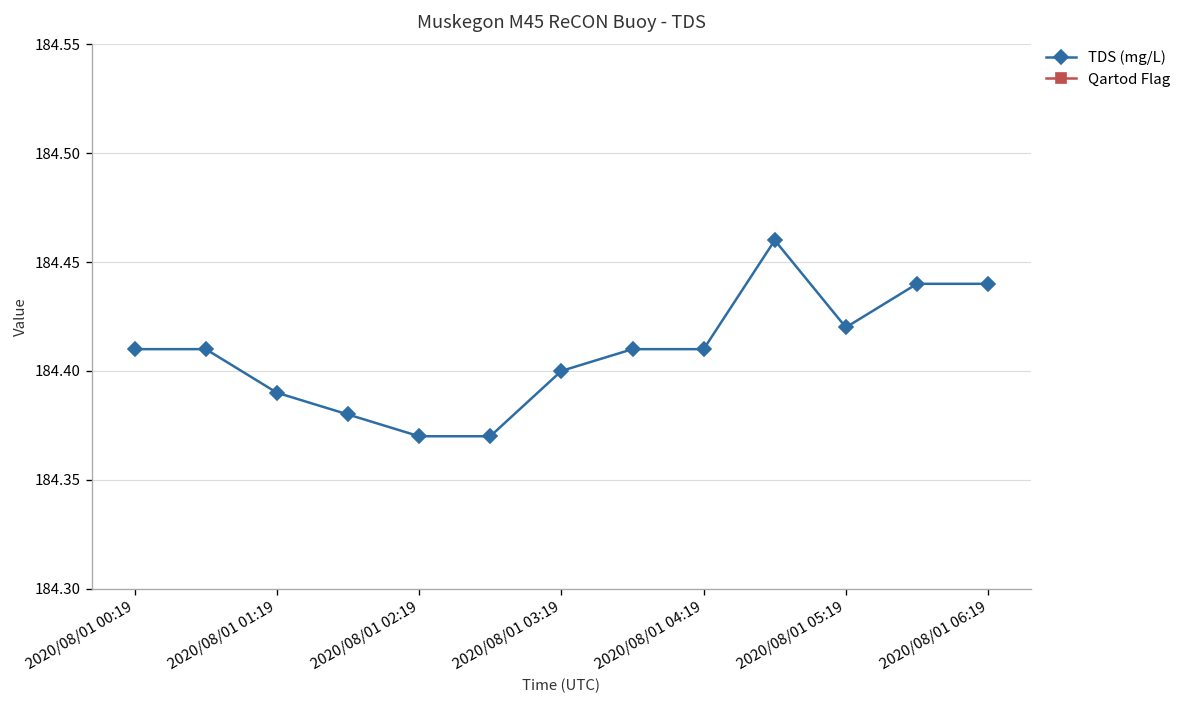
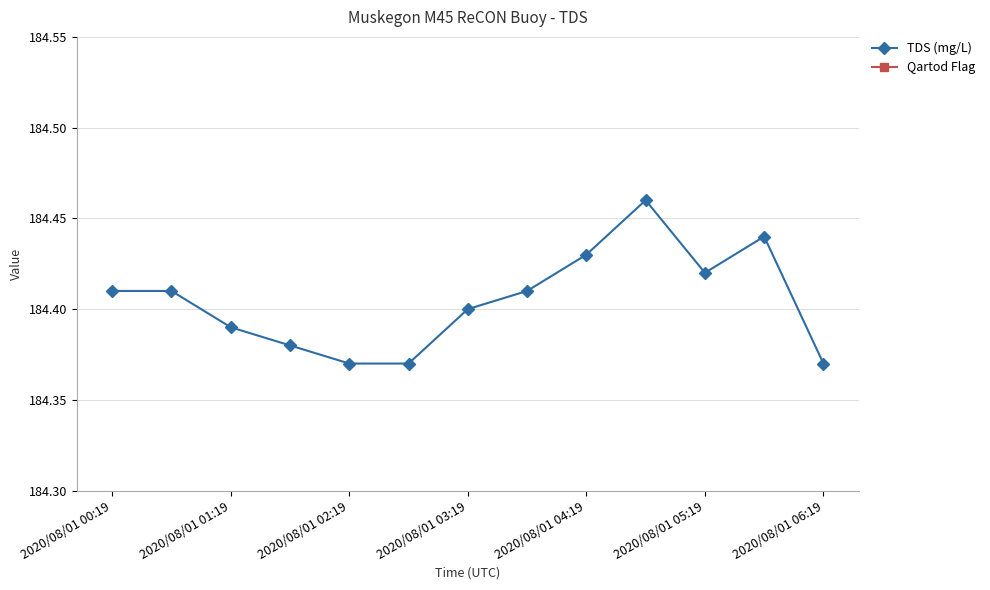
  {
    "TDS (mg/L)": {
      "2020/08/01 00:19": 184.41,
      "2020/08/01 01:19": 184.39,
      "2020/08/01 02:19": 184.37,
      "2020/08/01 03:19": 184.40,
-     "2020/08/01 04:19": 184.41,
+     "2020/08/01 04:19": 184.43,
      "2020/08/01 05:19": 184.42,
-     "2020/08/01 06:19": 184.44
+     "2020/08/01 06:19": 184.37
    }
  }
